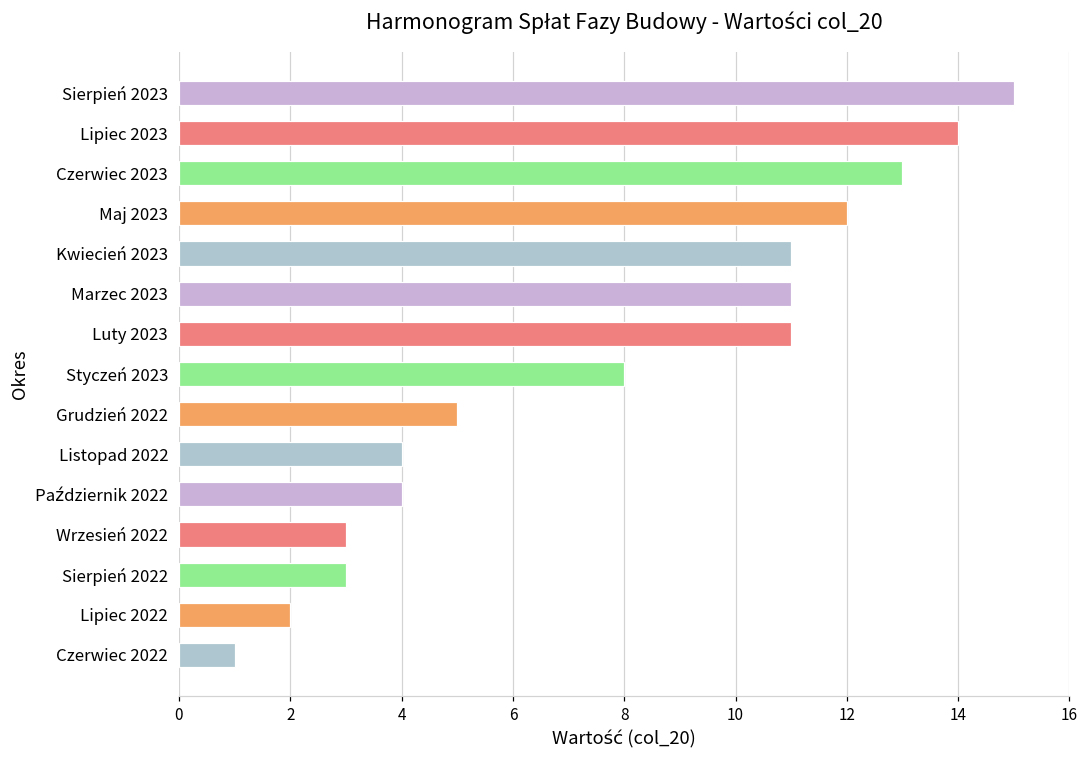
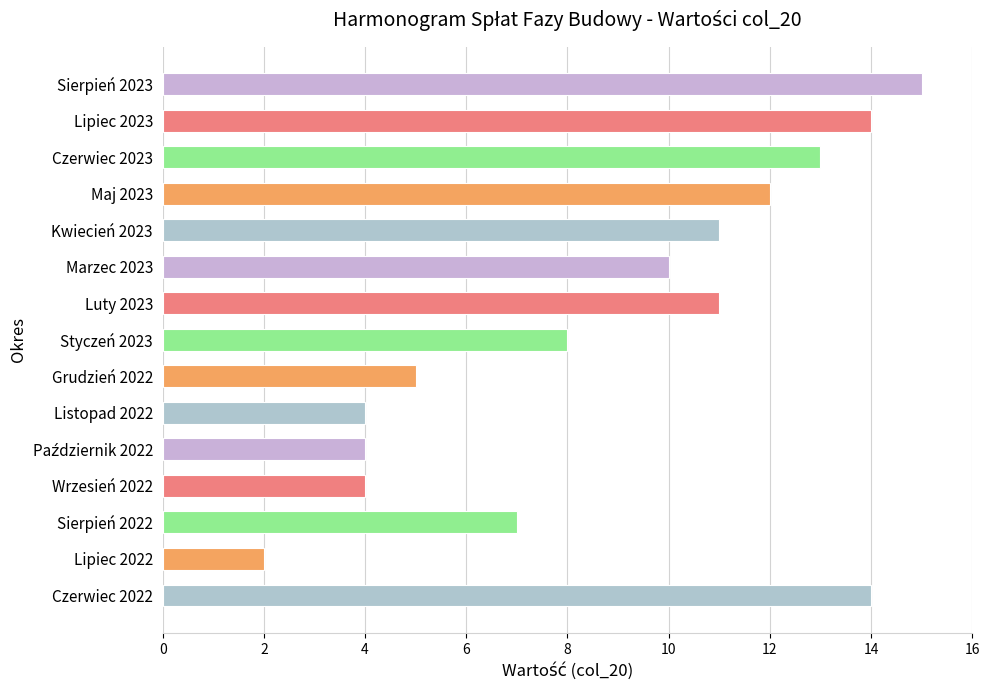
  {
    "Sierpień 2023": 15,
    "Lipiec 2023": 14,
    "Czerwiec 2023": 13,
    "Maj 2023": 12,
    "Kwiecień 2023": 11,
-   "Marzec 2023": 11,
+   "Marzec 2023": 10,
    "Luty 2023": 11,
    "Styczeń 2023": 8,
    "Grudzień 2022": 5,
    "Listopad 2022": 4,
    "Październik 2022": 4,
-   "Wrzesień 2022": 3,
-   "Sierpień 2022": 3,
+   "Wrzesień 2022": 4,
+   "Sierpień 2022": 7,
    "Lipiec 2022": 2,
-   "Czerwiec 2022": 1
+   "Czerwiec 2022": 14
  }
